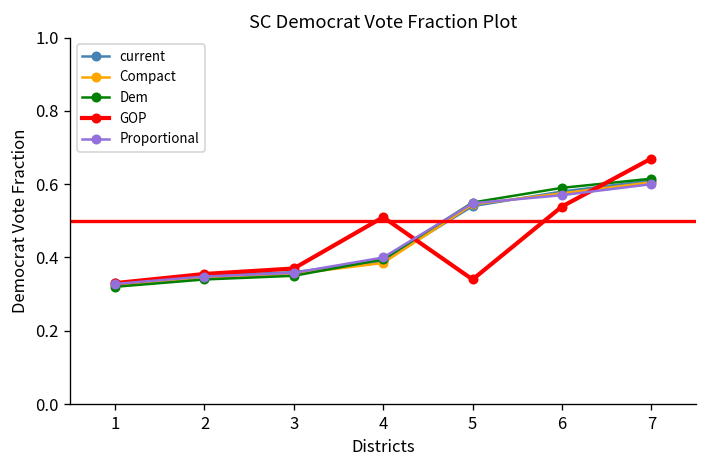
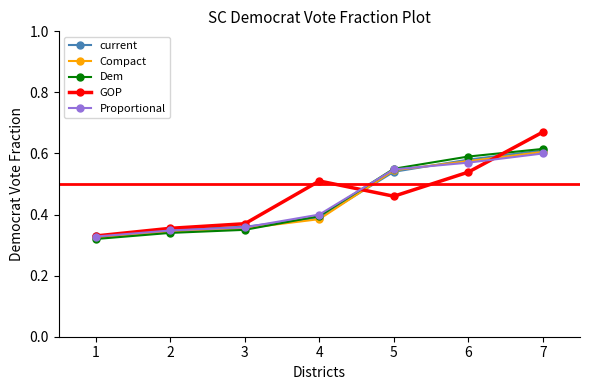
  {
    "Dem": {
      "6": 0.59
    },
    "GOP": {
      "3": 0.37,
      "4": 0.51,
-     "5": 0.34,
+     "5": 0.46,
      "6": 0.54,
      "7": 0.67
    }
  }
